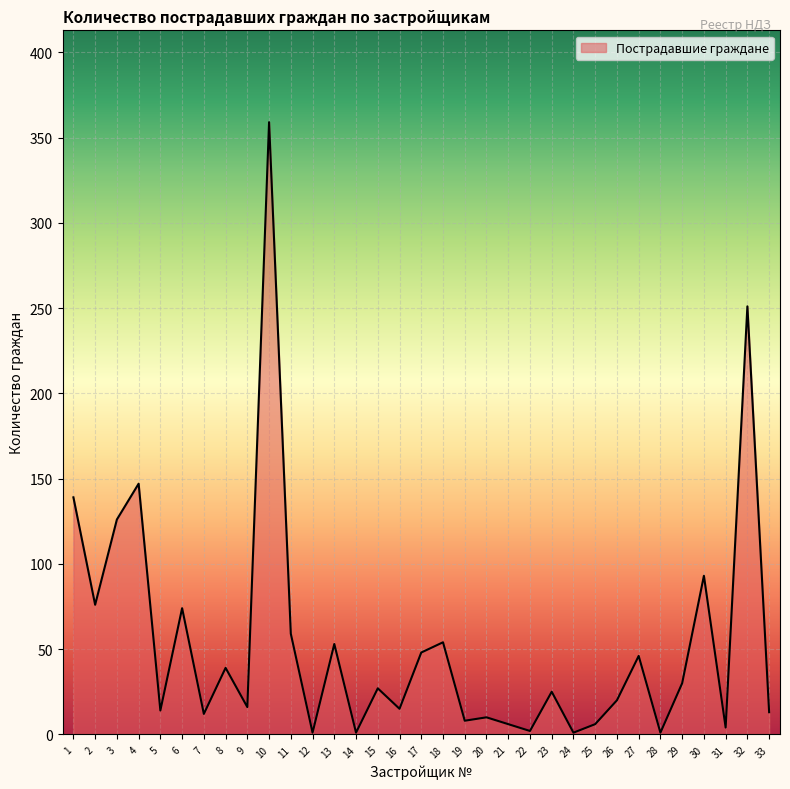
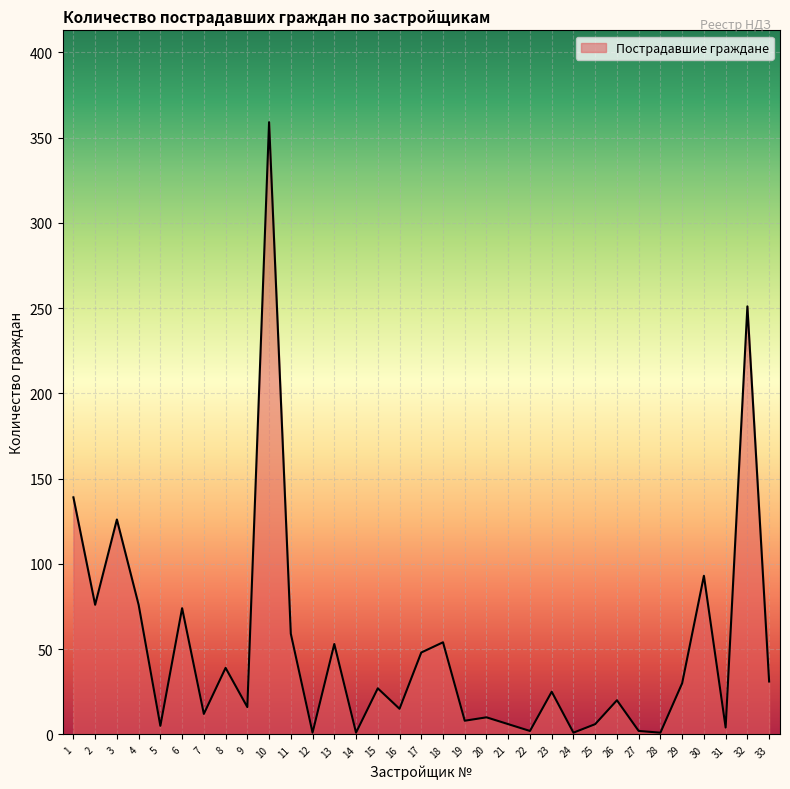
  {
    "1": 139,
    "2": 76,
    "3": 126,
-   "4": 147,
-   "5": 14,
+   "4": 76,
+   "5": 5,
    "6": 74,
    "7": 12,
    "8": 39,
    "9": 16,
    "10": 359,
    "11": 59,
    "12": 1,
    "13": 53,
    "14": 1,
    "15": 27,
    "16": 15,
    "17": 48,
    "18": 54,
    "19": 8,
    "20": 10,
    "21": 6,
    "22": 2,
    "23": 25,
    "24": 1,
    "25": 6,
    "26": 20,
-   "27": 46,
+   "27": 2,
    "28": 1,
    "29": 30,
    "30": 93,
    "31": 4,
    "32": 251,
-   "33": 13
+   "33": 31
  }
